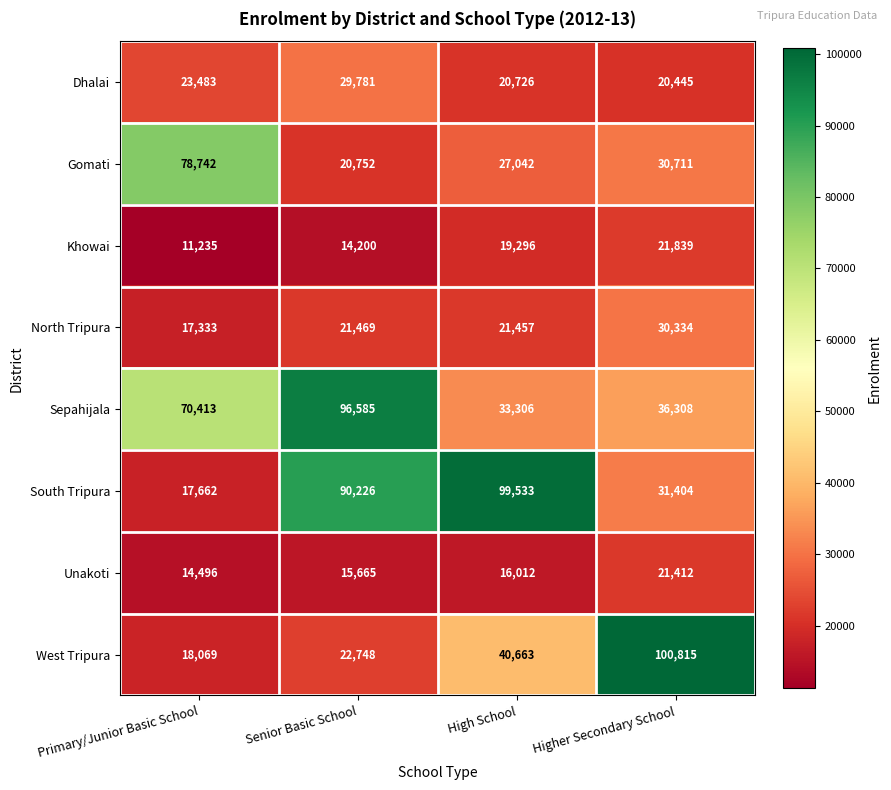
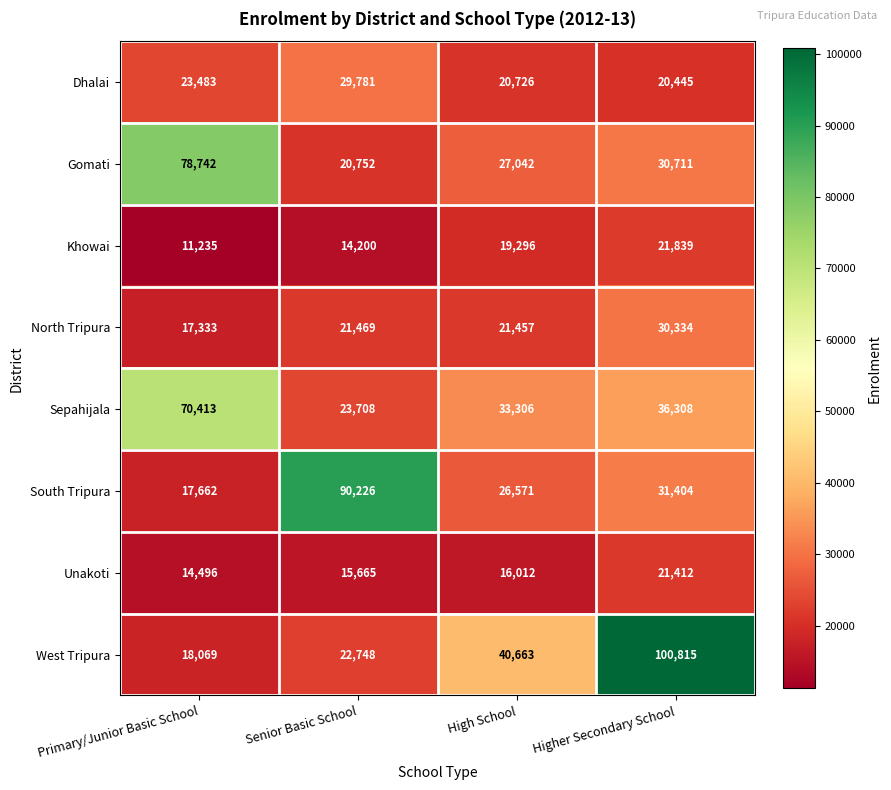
  {
    "Dhalai": {
      "Primary/Junior Basic School": "23,483",
      "Senior Basic School": "29,781",
      "High School": "20,726",
      "Higher Secondary School": "20,445"
    },
    "Gomati": {
      "Primary/Junior Basic School": "78,742",
      "Senior Basic School": "20,752",
      "High School": "27,042",
      "Higher Secondary School": "30,711"
    },
    "Khowai": {
      "Primary/Junior Basic School": "11,235",
      "Senior Basic School": "14,200",
      "High School": "19,296",
      "Higher Secondary School": "21,839"
    },
    "North Tripura": {
      "Primary/Junior Basic School": "17,333",
      "Senior Basic School": "21,469",
      "High School": "21,457",
      "Higher Secondary School": "30,334"
    },
    "Sepahijala": {
      "Primary/Junior Basic School": "70,413",
-     "Senior Basic School": "96,585",
+     "Senior Basic School": "23,708",
      "High School": "33,306",
      "Higher Secondary School": "36,308"
    },
    "South Tripura": {
      "Primary/Junior Basic School": "17,662",
      "Senior Basic School": "90,226",
-     "High School": "99,533",
+     "High School": "26,571",
      "Higher Secondary School": "31,404"
    },
    "Unakoti": {
      "Primary/Junior Basic School": "14,496",
      "Senior Basic School": "15,665",
      "High School": "16,012",
      "Higher Secondary School": "21,412"
    },
    "West Tripura": {
      "Primary/Junior Basic School": "18,069",
      "Senior Basic School": "22,748",
      "High School": "40,663",
      "Higher Secondary School": "100,815"
    }
  }
